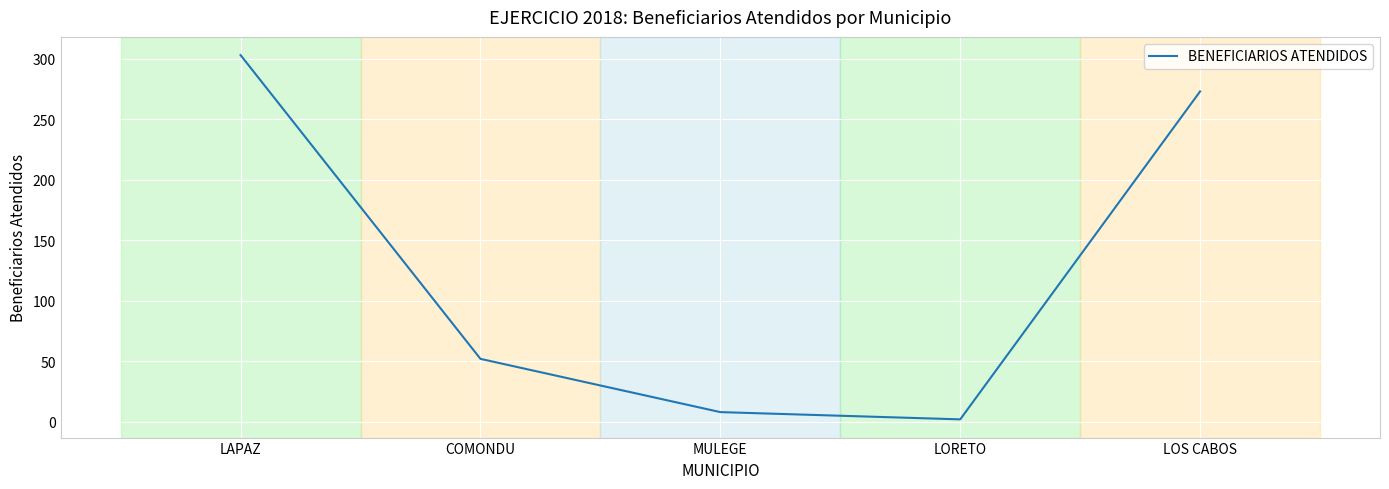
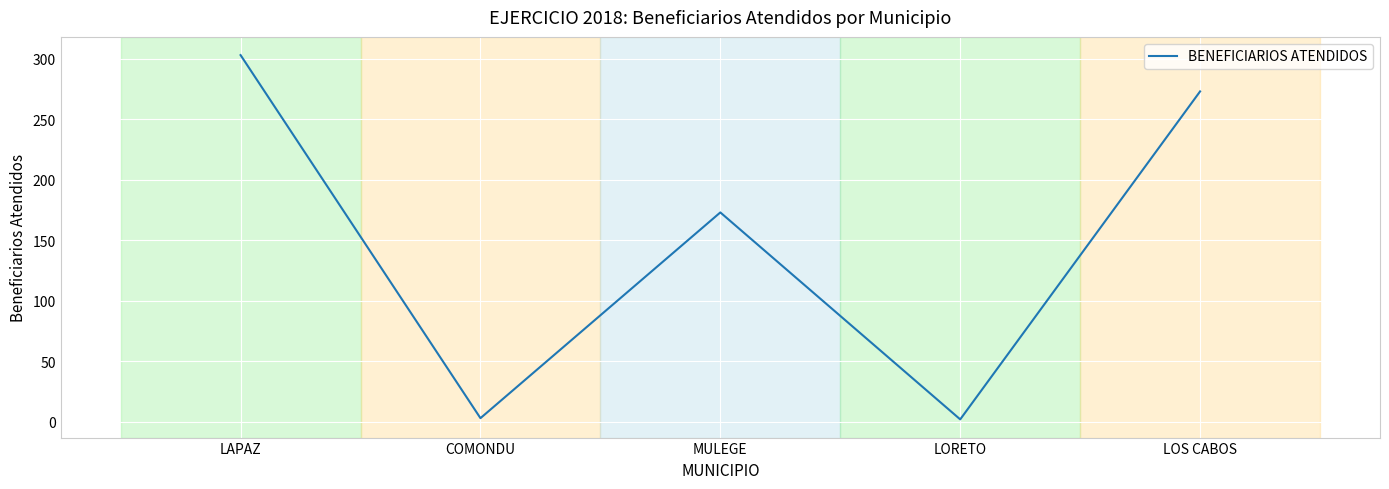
  {
    "LAPAZ": 303,
-   "COMONDU": 52,
-   "MULEGE": 8,
+   "COMONDU": 3,
+   "MULEGE": 173,
    "LORETO": 2,
    "LOS CABOS": 273
  }
